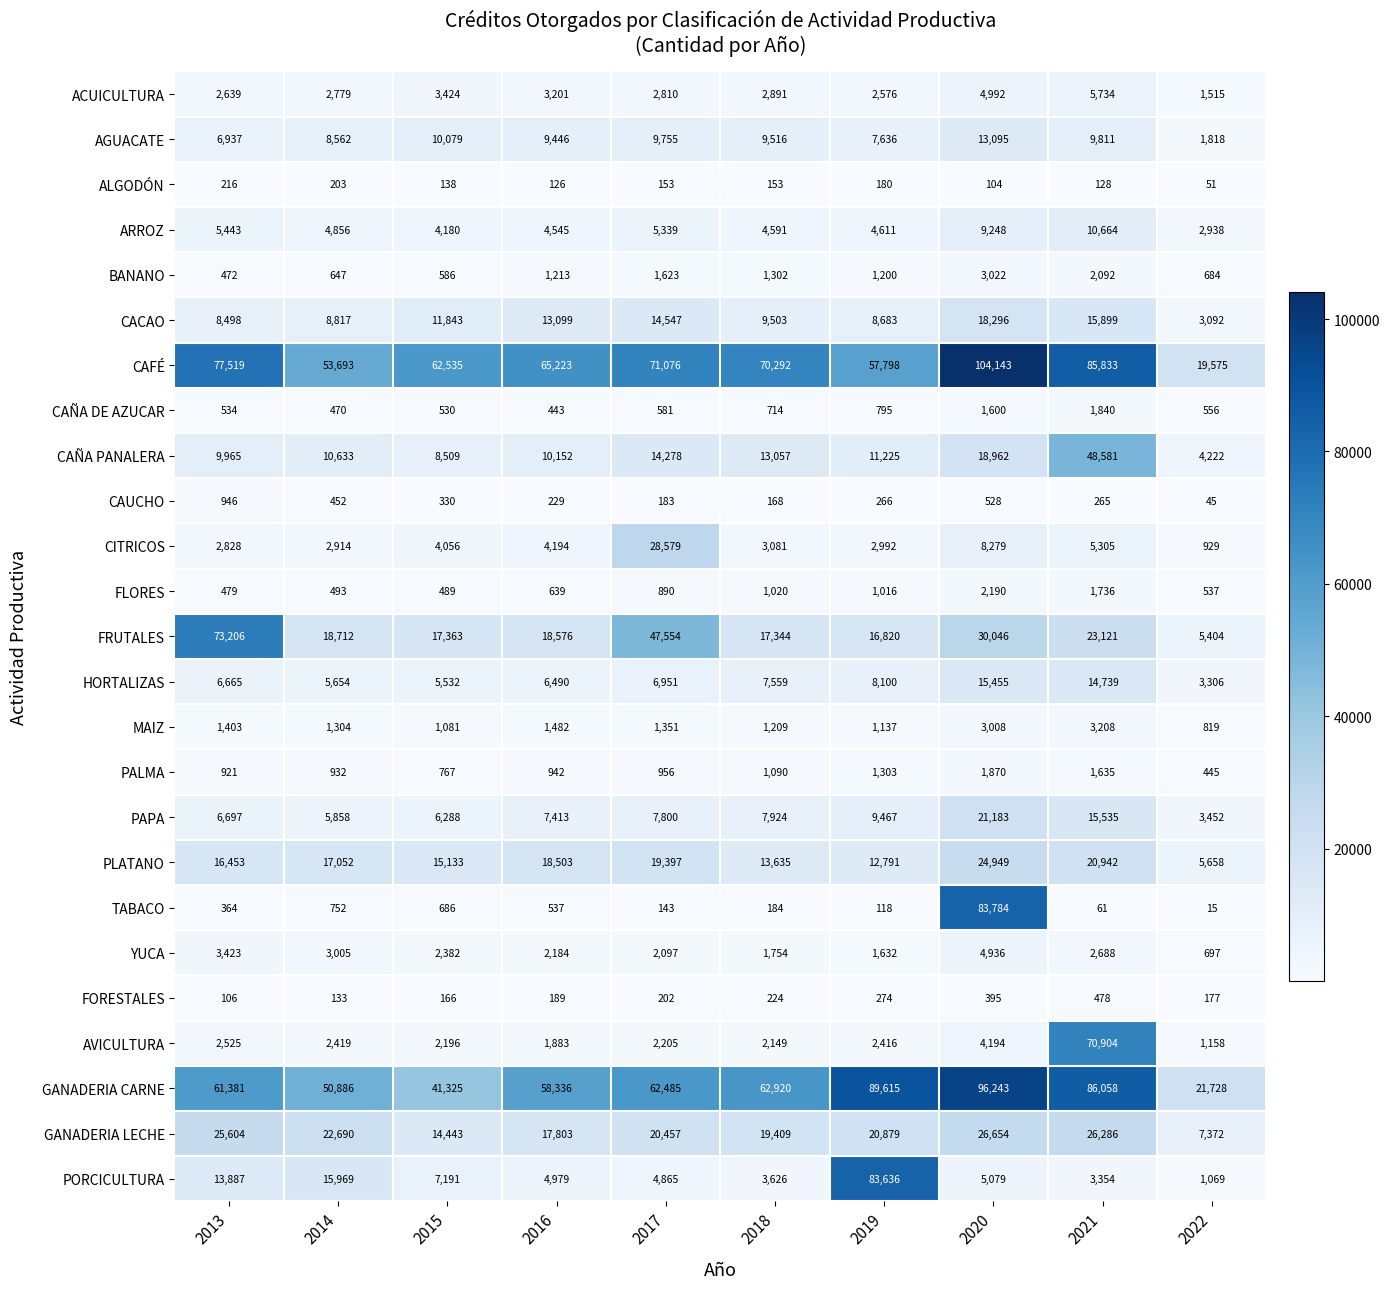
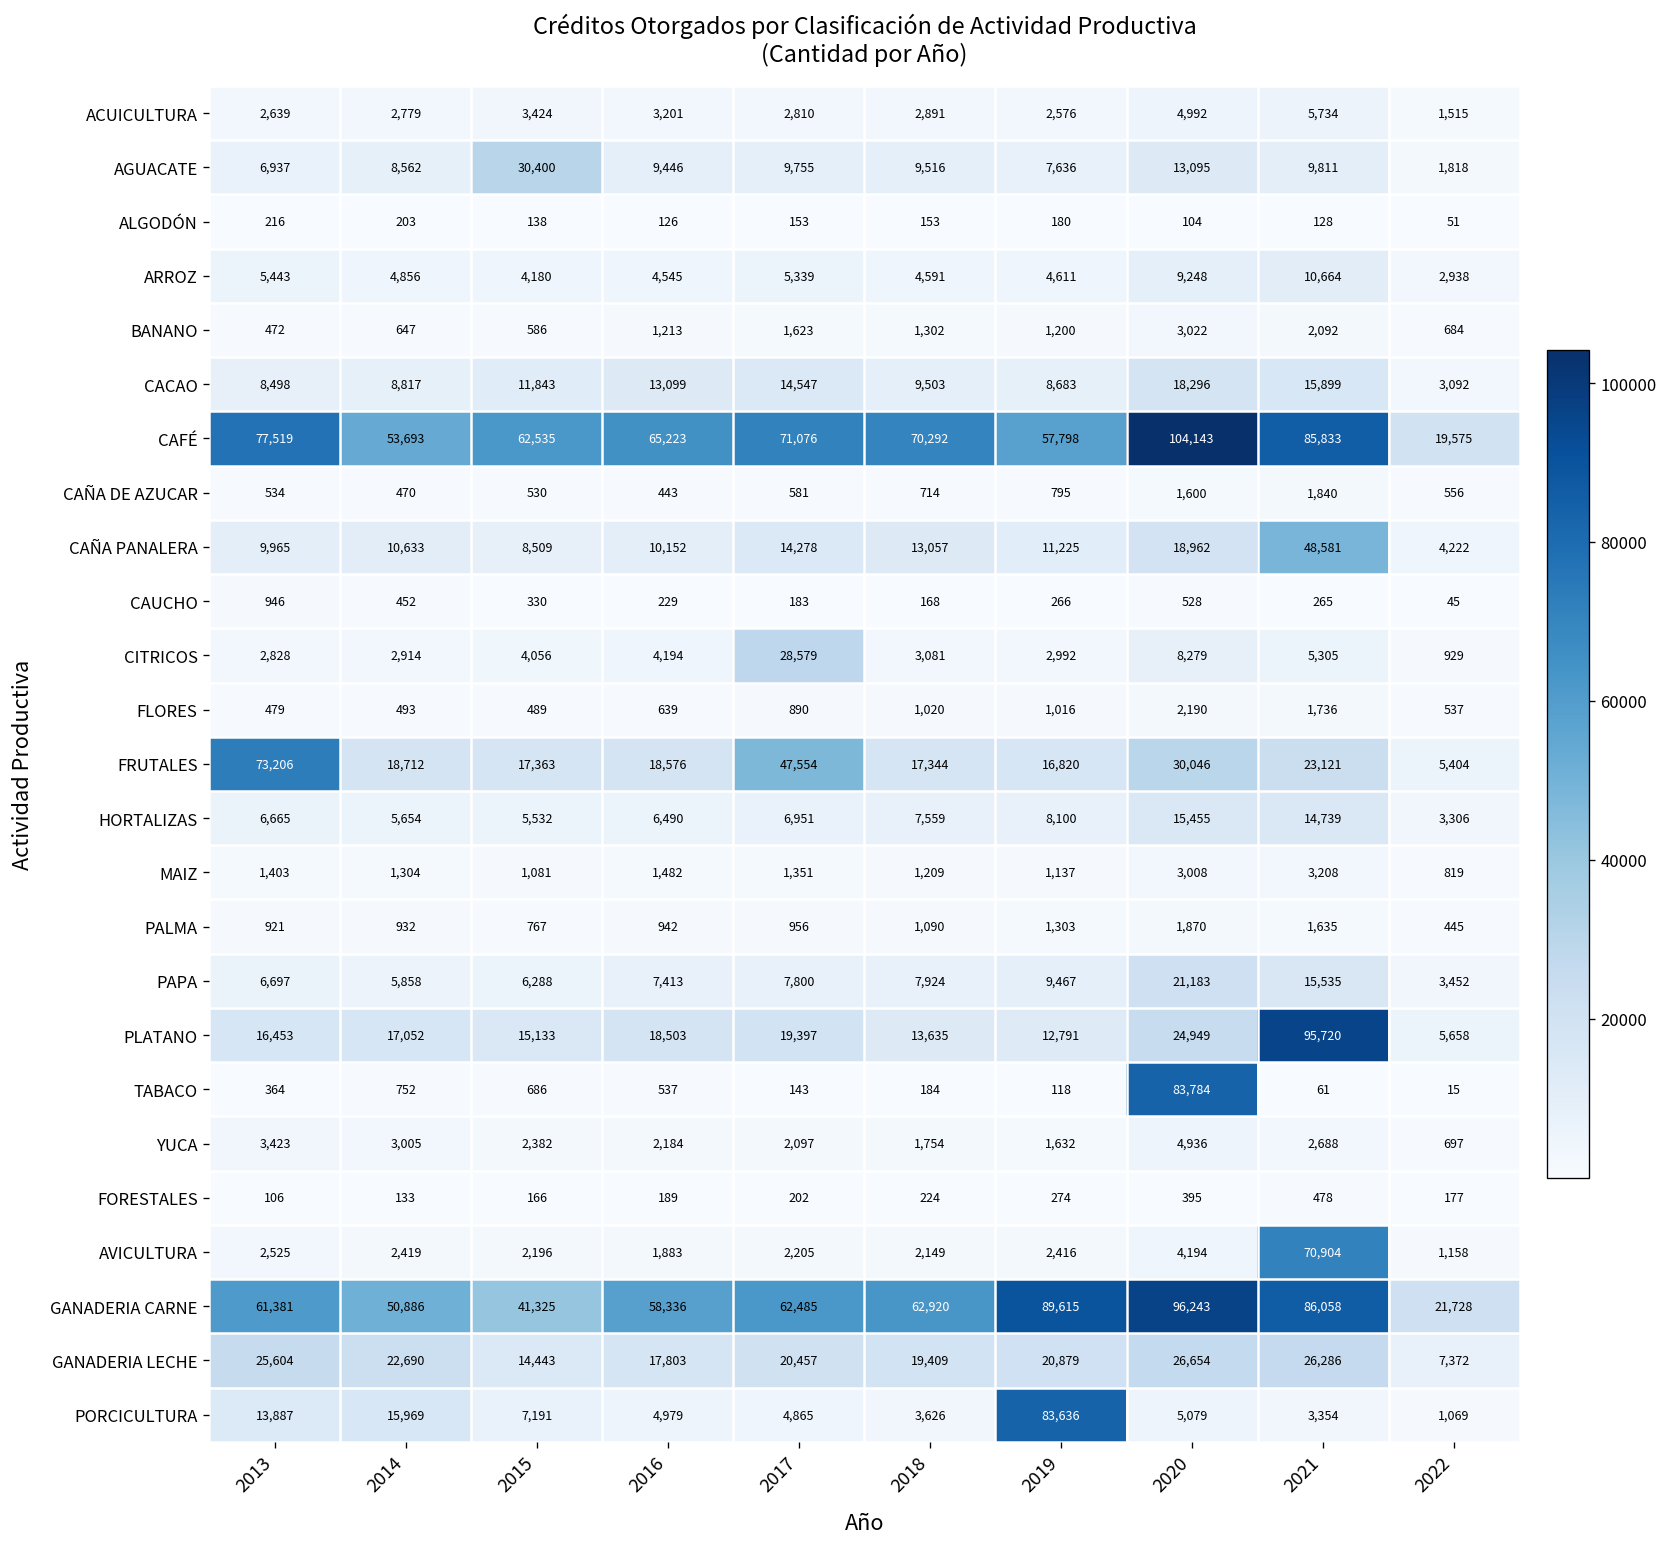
  {
    "AGUACATE": {
      "2013": "6,937",
      "2014": "8,562",
-     "2015": "10,079",
+     "2015": "30,400",
      "2016": "9,446",
      "2017": "9,755",
      "2018": "9,516",
      "2019": "7,636",
      "2020": "13,095",
      "2021": "9,811",
      "2022": "1,818"
    },
    "PLATANO": {
      "2013": "16,453",
      "2014": "17,052",
      "2015": "15,133",
      "2016": "18,503",
      "2017": "19,397",
      "2018": "13,635",
      "2019": "12,791",
      "2020": "24,949",
-     "2021": "20,942",
+     "2021": "95,720",
      "2022": "5,658"
    }
  }
